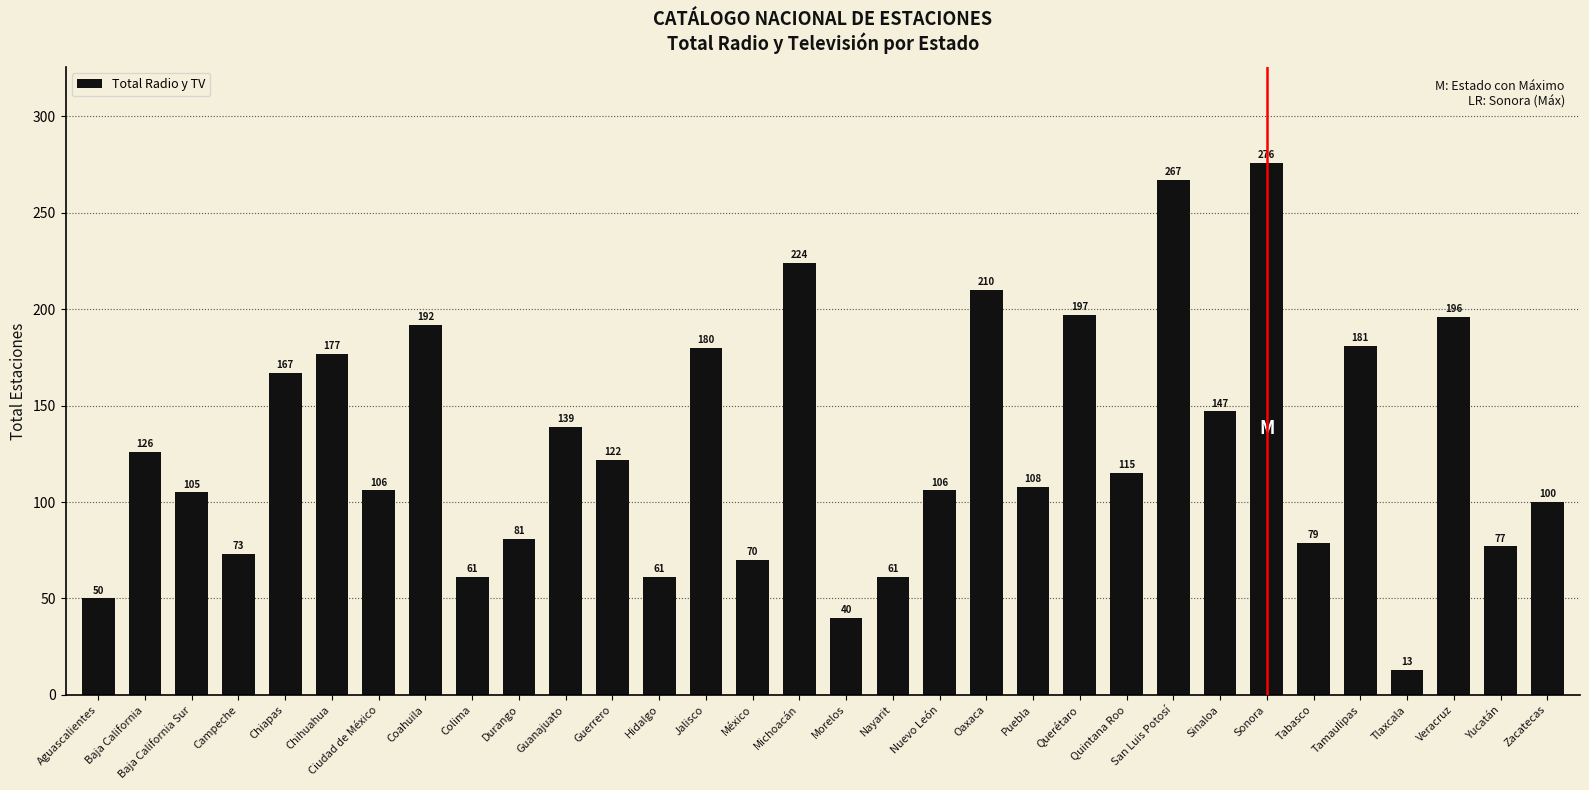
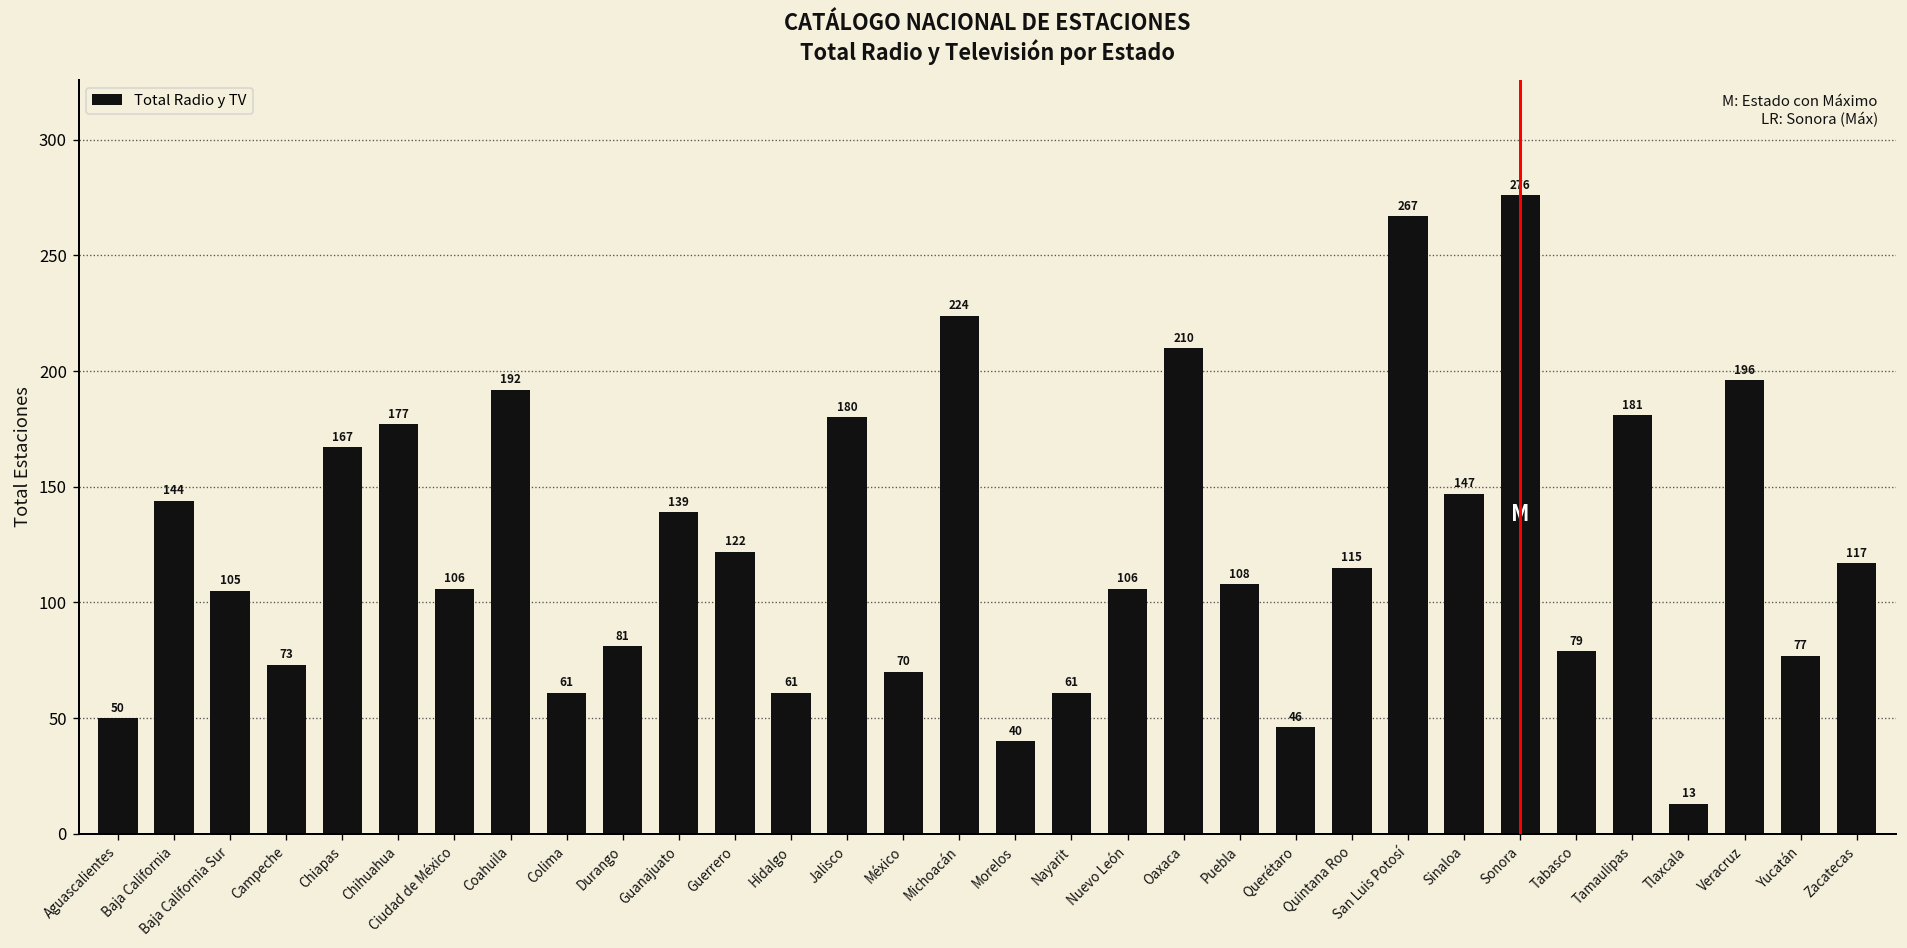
  {
    "Aguascalientes": 50,
-   "Baja California": 126,
+   "Baja California": 144,
    "Baja California Sur": 105,
    "Campeche": 73,
    "Chiapas": 167,
    "Chihuahua": 177,
    "Ciudad de México": 106,
    "Coahuila": 192,
    "Colima": 61,
    "Durango": 81,
    "Guanajuato": 139,
    "Guerrero": 122,
    "Hidalgo": 61,
    "Jalisco": 180,
    "México": 70,
    "Michoacán": 224,
    "Morelos": 40,
    "Nayarit": 61,
    "Nuevo León": 106,
    "Oaxaca": 210,
    "Puebla": 108,
-   "Querétaro": 197,
+   "Querétaro": 46,
    "Quintana Roo": 115,
    "San Luis Potosí": 267,
    "Sinaloa": 147,
    "Sonora": 276,
    "Tabasco": 79,
    "Tamaulipas": 181,
    "Tlaxcala": 13,
    "Veracruz": 196,
    "Yucatán": 77,
-   "Zacatecas": 100
+   "Zacatecas": 117
  }
